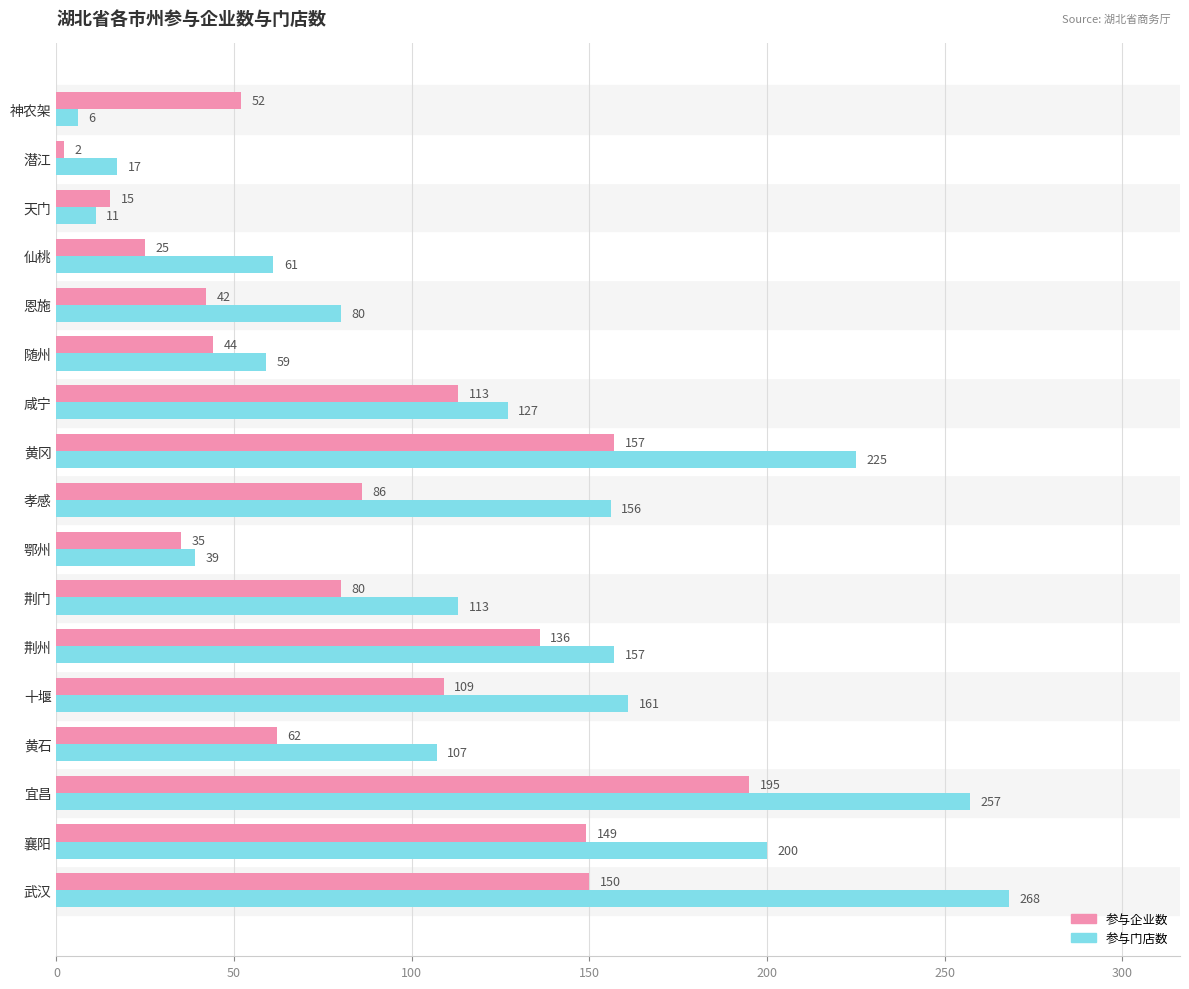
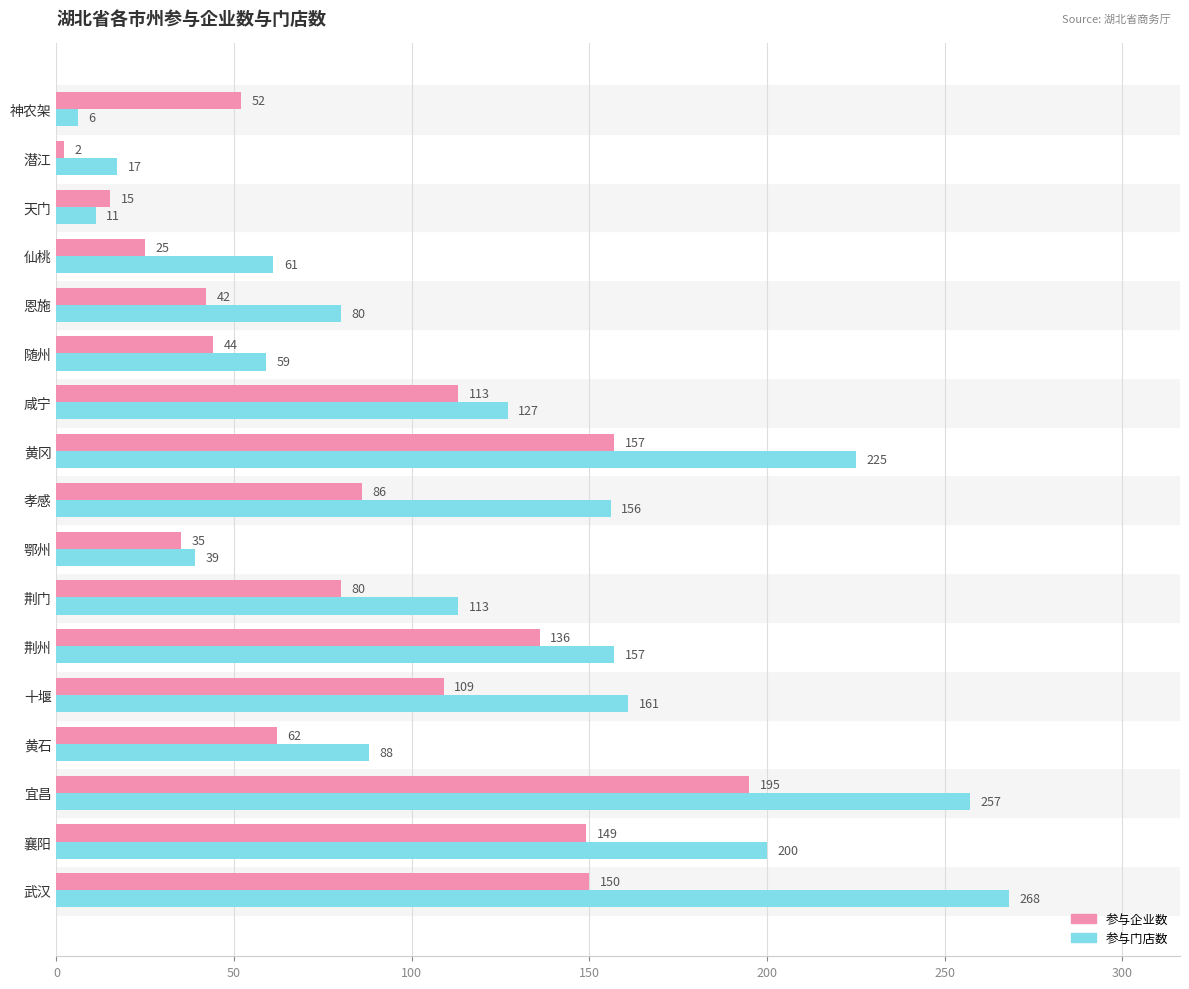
  {
    "参与企业数": {
      "神农架": 52,
      "潜江": 2,
      "天门": 15,
      "仙桃": 25,
      "恩施": 42,
      "随州": 44,
      "咸宁": 113,
      "黄冈": 157,
      "孝感": 86,
      "鄂州": 35,
      "荆门": 80,
      "荆州": 136,
      "十堰": 109,
      "黄石": 62,
      "宜昌": 195,
      "襄阳": 149,
      "武汉": 150
    },
    "参与门店数": {
      "神农架": 6,
      "潜江": 17,
      "天门": 11,
      "仙桃": 61,
      "恩施": 80,
      "随州": 59,
      "咸宁": 127,
      "黄冈": 225,
      "孝感": 156,
      "鄂州": 39,
      "荆门": 113,
      "荆州": 157,
      "十堰": 161,
-     "黄石": 107,
+     "黄石": 88,
      "宜昌": 257,
      "襄阳": 200,
      "武汉": 268
    }
  }
